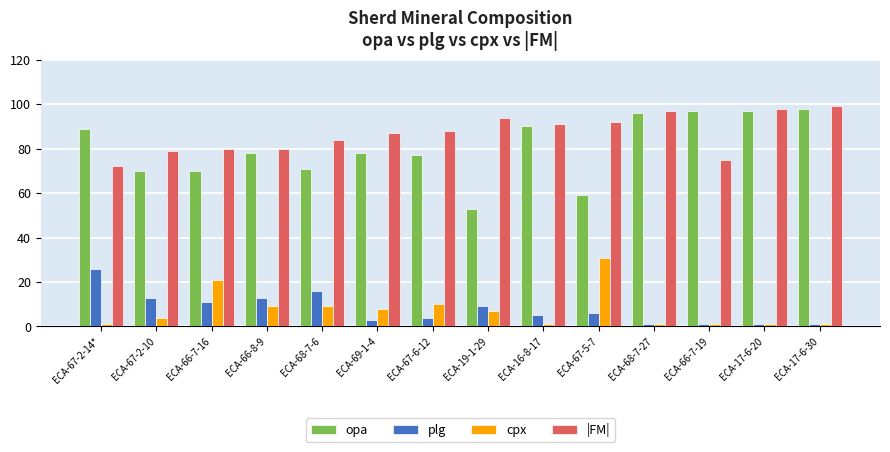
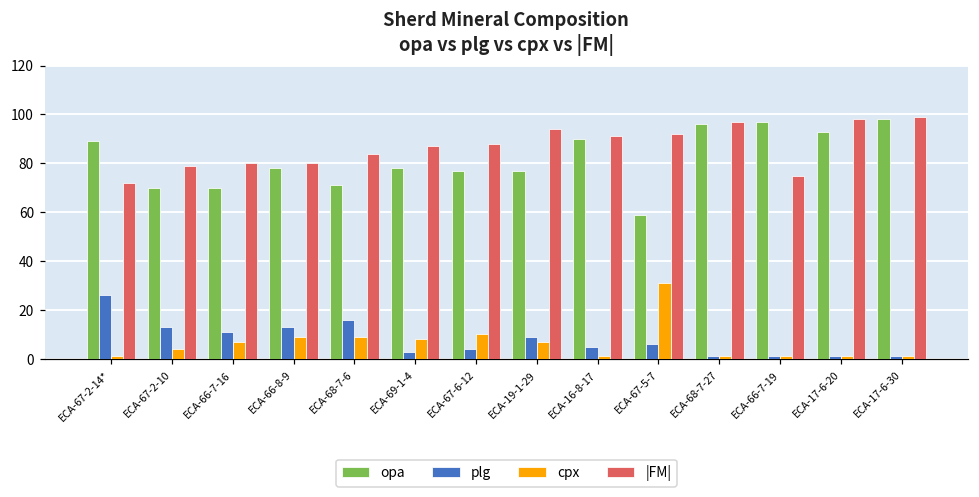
  {
    "opa": {
      "ECA-67-2-14*": 89,
      "ECA-67-2-10": 70,
      "ECA-66-7-16": 70,
      "ECA-66-8-9": 78,
      "ECA-68-7-6": 71,
      "ECA-69-1-4": 78,
      "ECA-67-6-12": 77,
-     "ECA-19-1-29": 53,
+     "ECA-19-1-29": 77,
      "ECA-16-8-17": 90,
      "ECA-67-5-7": 59,
      "ECA-68-7-27": 96,
      "ECA-66-7-19": 97,
-     "ECA-17-6-20": 97,
+     "ECA-17-6-20": 93,
      "ECA-17-6-30": 98
    },
    "plg": {
      "ECA-67-2-14*": 26,
      "ECA-67-2-10": 13,
      "ECA-66-7-16": 11,
      "ECA-66-8-9": 13,
      "ECA-68-7-6": 16,
      "ECA-69-1-4": 3,
      "ECA-67-6-12": 4,
      "ECA-19-1-29": 9,
      "ECA-16-8-17": 5,
      "ECA-67-5-7": 6
    },
    "cpx": {
      "ECA-67-2-10": 4,
-     "ECA-66-7-16": 21,
+     "ECA-66-7-16": 7,
      "ECA-66-8-9": 9,
      "ECA-68-7-6": 9,
      "ECA-69-1-4": 8,
      "ECA-67-6-12": 10,
      "ECA-19-1-29": 7,
      "ECA-67-5-7": 31
    },
    "|FM|": {
      "ECA-67-2-14*": 72,
      "ECA-67-2-10": 79,
      "ECA-66-7-16": 80,
      "ECA-66-8-9": 80,
      "ECA-68-7-6": 84,
      "ECA-69-1-4": 87,
      "ECA-67-6-12": 88,
      "ECA-19-1-29": 94,
      "ECA-16-8-17": 91,
      "ECA-67-5-7": 92,
      "ECA-68-7-27": 97,
      "ECA-66-7-19": 75,
      "ECA-17-6-20": 98,
      "ECA-17-6-30": 99
    }
  }
